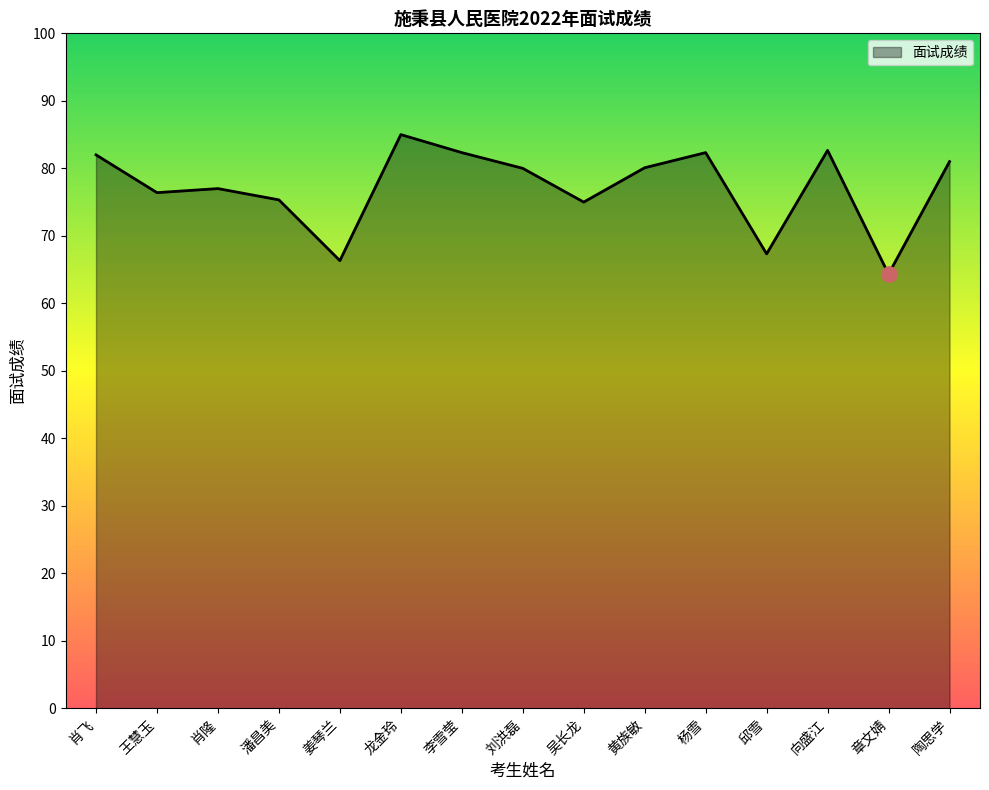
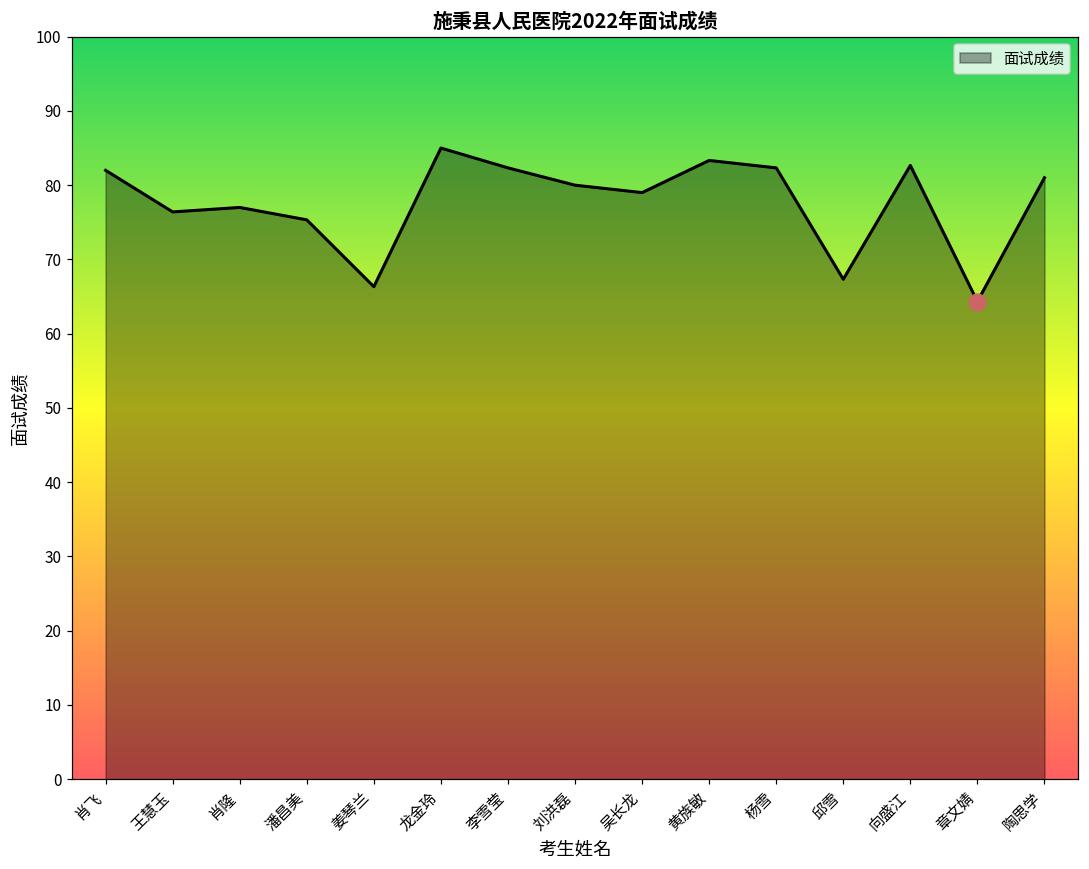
  {
    "面试成绩": {
      "肖飞": 82,
      "王慧玉": 76,
      "肖隆": 77,
      "潘昌美": 75,
      "姜琴兰": 66,
      "龙金玲": 85,
      "李雪莹": 82,
      "刘洪磊": 80,
-     "吴长龙": 75,
-     "黄族敏": 80,
+     "吴长龙": 79,
+     "黄族敏": 83,
      "杨雪": 82,
      "邱雪": 67,
      "向盛江": 83,
      "陶思学": 81
    }
  }
